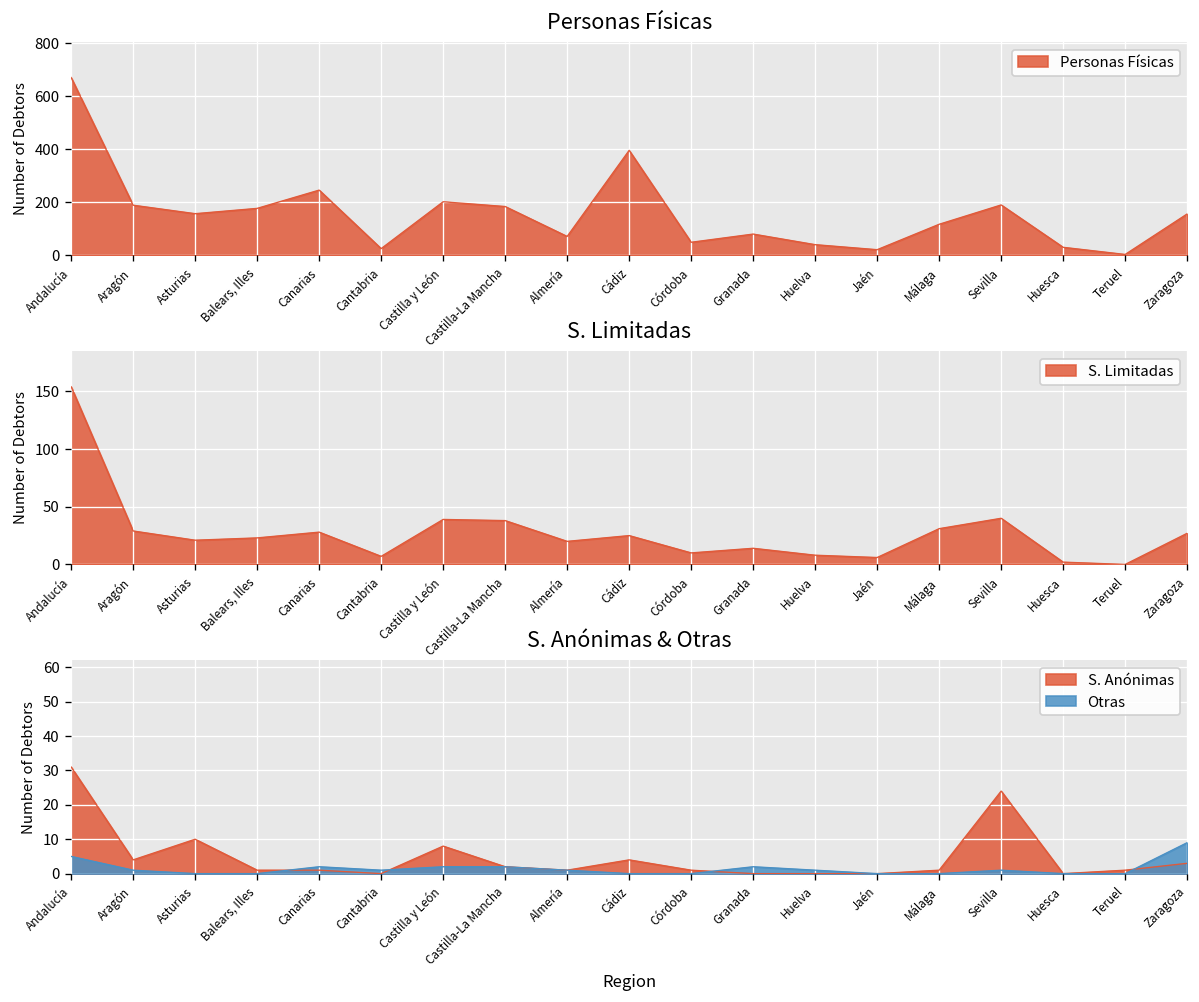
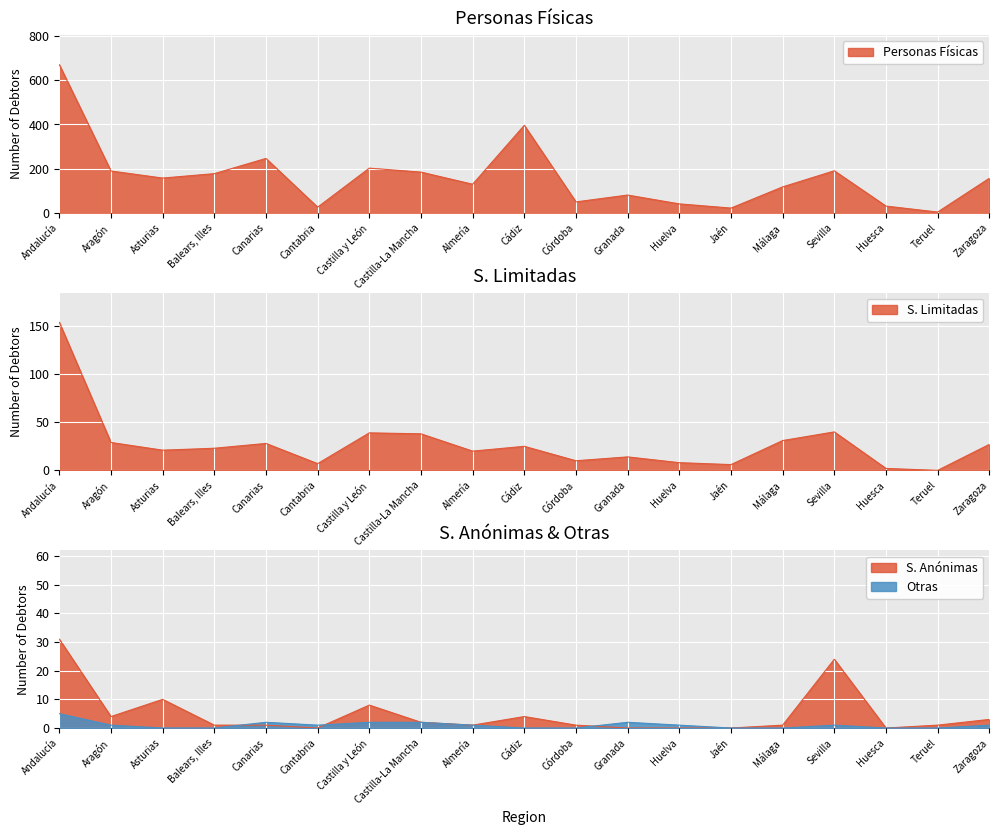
  {
    "Personas Físicas": {
      "Andalucía": 670,
      "Aragón": 190,
      "Asturias": 160,
      "Balears, Illes": 180,
      "Canarias": 250,
      "Cantabria": 30,
      "Castilla y León": 200,
      "Castilla-La Mancha": 180,
-     "Almería": 70,
+     "Almería": 130,
      "Cádiz": 400,
      "Córdoba": 50,
      "Granada": 80,
      "Huelva": 40,
      "Jaén": 20,
      "Málaga": 120,
      "Sevilla": 190,
      "Huesca": 30,
      "Teruel": 0,
      "Zaragoza": 160
    },
    "S. Limitadas": {
      "Andalucía": 150,
      "Aragón": 30,
      "Asturias": 20,
      "Balears, Illes": 20,
      "Canarias": 30,
      "Cantabria": 10,
      "Castilla y León": 40,
      "Castilla-La Mancha": 40,
      "Almería": 20,
      "Cádiz": 30,
      "Córdoba": 10,
      "Granada": 10,
      "Huelva": 10,
      "Jaén": 10,
      "Málaga": 30,
      "Sevilla": 40,
      "Huesca": 0,
      "Teruel": 0,
      "Zaragoza": 30
    },
    "S. Anónimas & Otras": {
      "S. Anónimas": {
        "Andalucía": 31,
        "Aragón": 4,
        "Asturias": 10,
        "Balears, Illes": 1,
        "Canarias": 1,
        "Cantabria": 0,
        "Castilla y León": 8,
        "Cádiz": 4,
        "Córdoba": 1,
        "Granada": 0,
        "Huelva": 0,
        "Málaga": 1,
        "Sevilla": 24,
        "Teruel": 1,
        "Zaragoza": 3
      },
      "Otras": {
        "Andalucía": 5,
        "Aragón": 1,
        "Asturias": 0,
        "Balears, Illes": 0,
        "Canarias": 2,
        "Cantabria": 1,
        "Castilla y León": 2,
        "Cádiz": 0,
        "Córdoba": 0,
        "Granada": 2,
        "Huelva": 1,
        "Málaga": 0,
        "Sevilla": 1,
        "Teruel": 0,
-       "Zaragoza": 9
+       "Zaragoza": 1
      }
    }
  }
